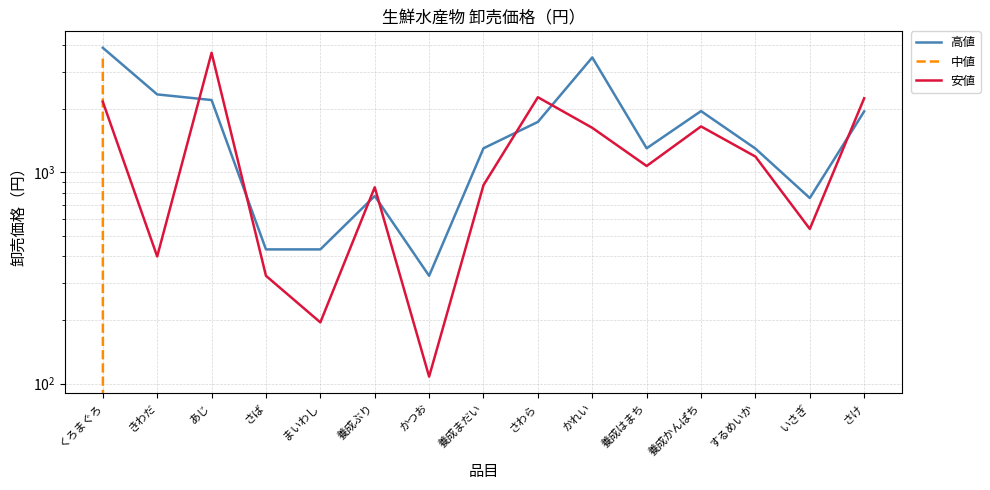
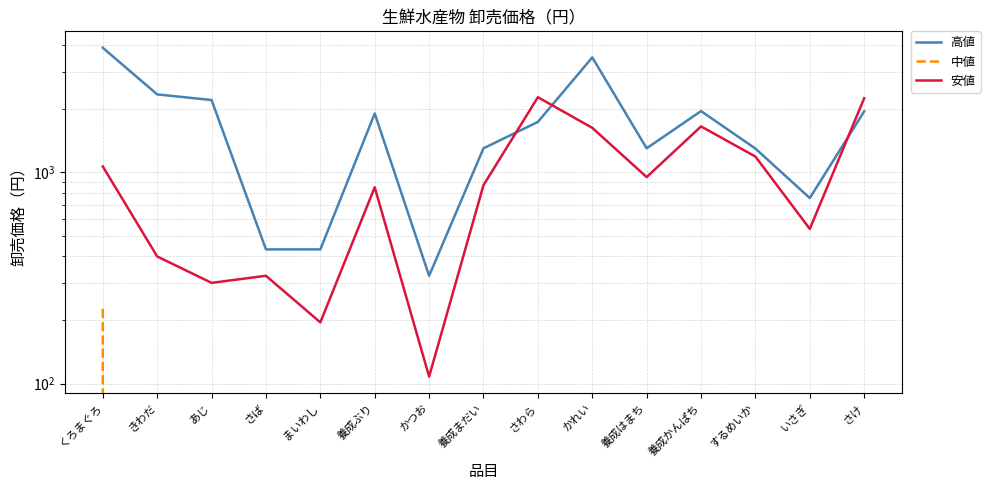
  {
    "高値": {
      "くろまぐろ": 3900,
      "きわだ": 2300,
      "あじ": 2200,
      "さば": 430,
      "まいわし": 430,
-     "養成ぶり": 770,
+     "養成ぶり": 1900,
      "かつお": 320,
      "養成まだい": 1300,
      "さわら": 1700,
      "かれい": 3500,
      "養成はまち": 1300,
      "養成かんぱち": 2000,
      "するめいか": 1300,
      "いさぎ": 760,
      "さけ": 1900
    },
    "中値": {
-     "くろまぐろ": 3500
+     "くろまぐろ": 230
    },
    "安値": {
-     "くろまぐろ": 2200,
+     "くろまぐろ": 1100,
      "きわだ": 400,
-     "あじ": 3700,
+     "あじ": 300,
      "さば": 320,
      "まいわし": 200,
      "養成ぶり": 850,
      "かつお": 110,
      "養成まだい": 870,
      "さわら": 2300,
      "かれい": 1600,
-     "養成はまち": 1100,
+     "養成はまち": 1000,
      "養成かんぱち": 1700,
      "するめいか": 1200,
      "いさぎ": 540,
      "さけ": 2200
    }
  }
